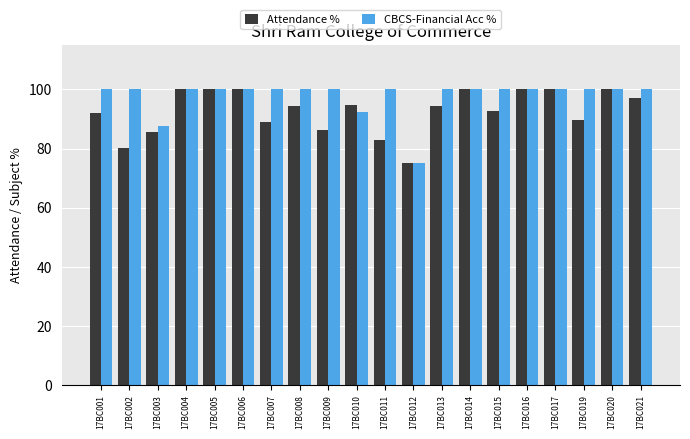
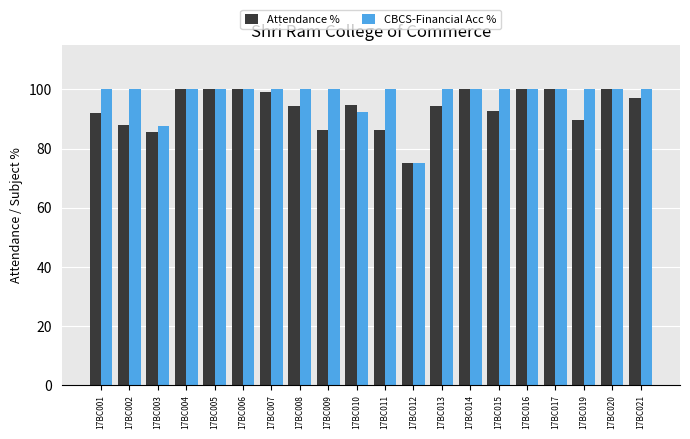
  {
    "Attendance %": {
      "17BC001": 92,
-     "17BC002": 80,
+     "17BC002": 88,
      "17BC003": 86,
      "17BC004": 100,
      "17BC005": 100,
      "17BC006": 100,
-     "17BC007": 89,
+     "17BC007": 99,
      "17BC008": 94,
      "17BC009": 86,
      "17BC010": 95,
-     "17BC011": 83,
+     "17BC011": 86,
      "17BC012": 75,
      "17BC013": 94,
      "17BC014": 100,
      "17BC015": 93,
      "17BC016": 100,
      "17BC017": 100,
      "17BC019": 90,
      "17BC020": 100,
      "17BC021": 97
    },
    "CBCS-Financial Acc %": {
      "17BC001": 100,
      "17BC002": 100,
      "17BC003": 88,
      "17BC004": 100,
      "17BC005": 100,
      "17BC006": 100,
      "17BC007": 100,
      "17BC008": 100,
      "17BC009": 100,
      "17BC010": 92,
      "17BC011": 100,
      "17BC012": 75,
      "17BC013": 100,
      "17BC014": 100,
      "17BC015": 100,
      "17BC016": 100,
      "17BC017": 100,
      "17BC019": 100,
      "17BC020": 100,
      "17BC021": 100
    }
  }
